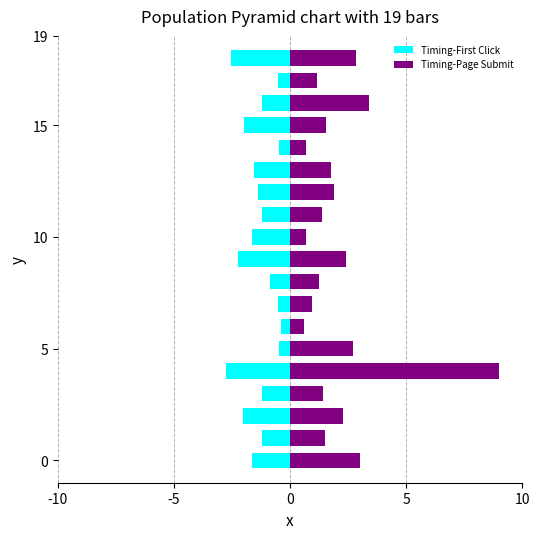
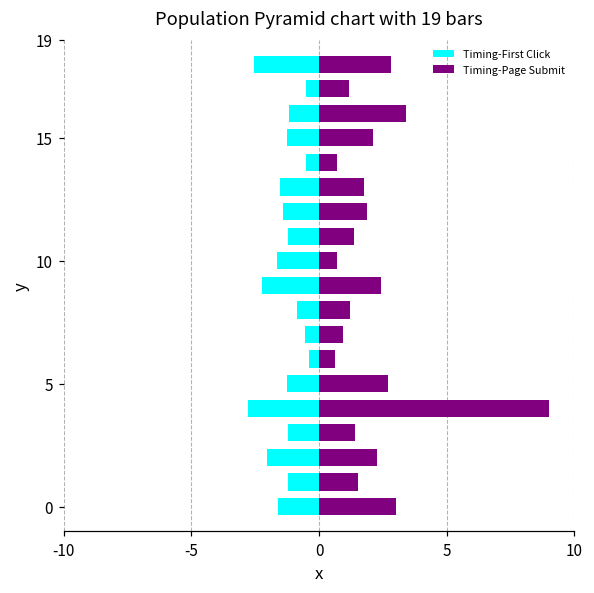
  {
    "Timing-First Click": {
-     "15": -2.0,
+     "15": -1.2,
      "10": -1.6,
-     "5": -0.5,
+     "5": -1.3,
      "0": -1.6
    },
    "Timing-Page Submit": {
-     "15": 1.6,
+     "15": 2.1,
      "10": 0.7,
      "5": 2.7,
      "0": 3.0
    }
  }
